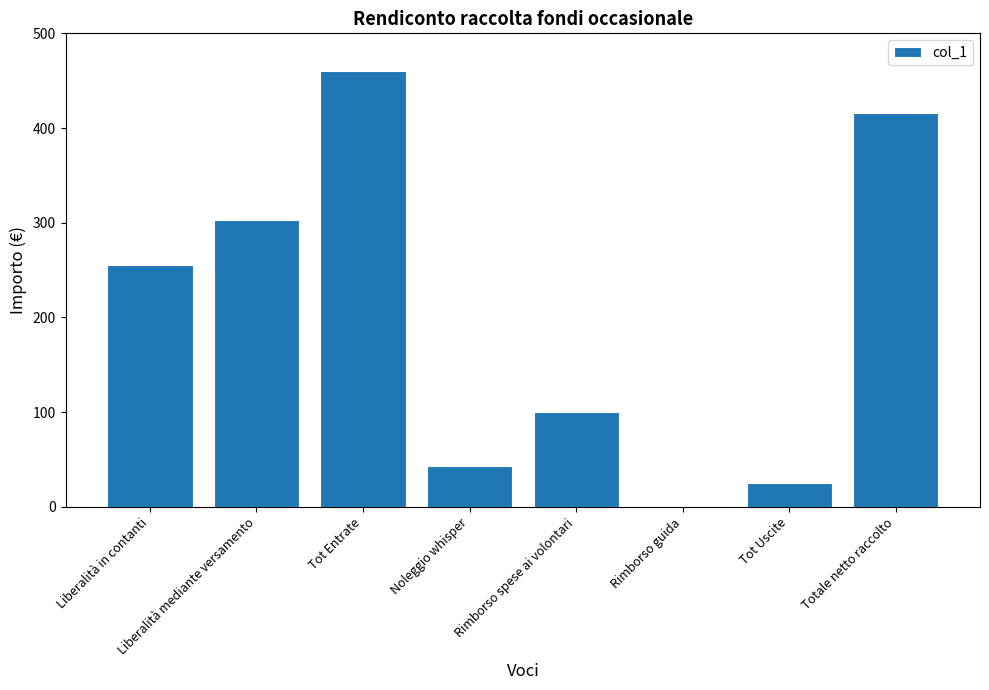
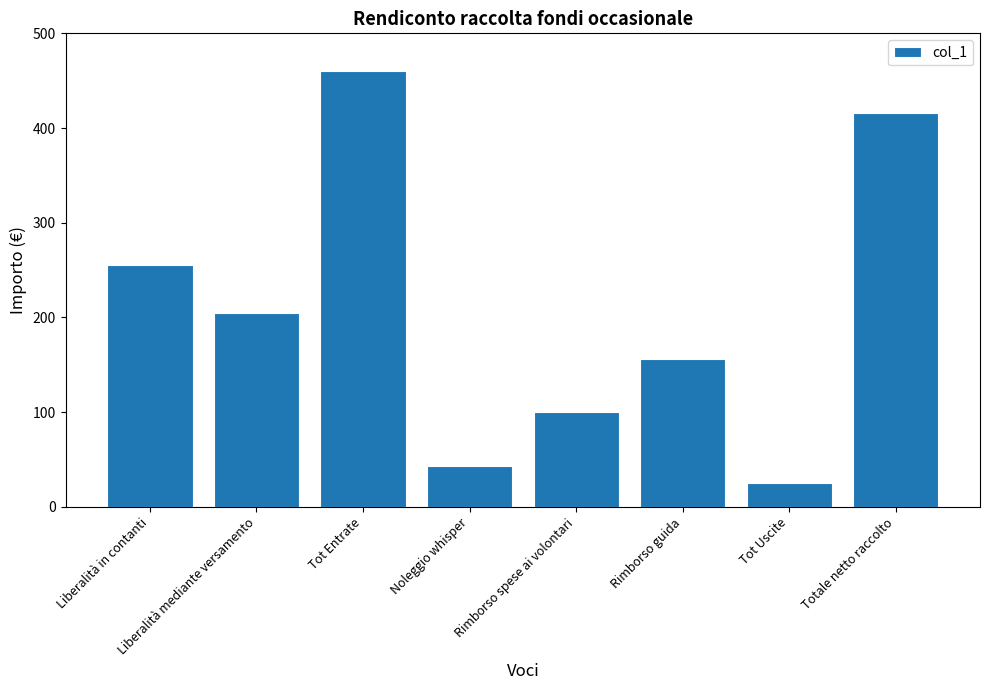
  {
    "Liberalità in contanti": 260,
-   "Liberalità mediante versamento": 300,
+   "Liberalità mediante versamento": 210,
    "Tot Entrate": 460,
    "Noleggio whisper": 40,
    "Rimborso spese ai volontari": 100,
-   "Rimborso guida": 0,
+   "Rimborso guida": 160,
    "Tot Uscite": 30,
    "Totale netto raccolto": 420
  }
